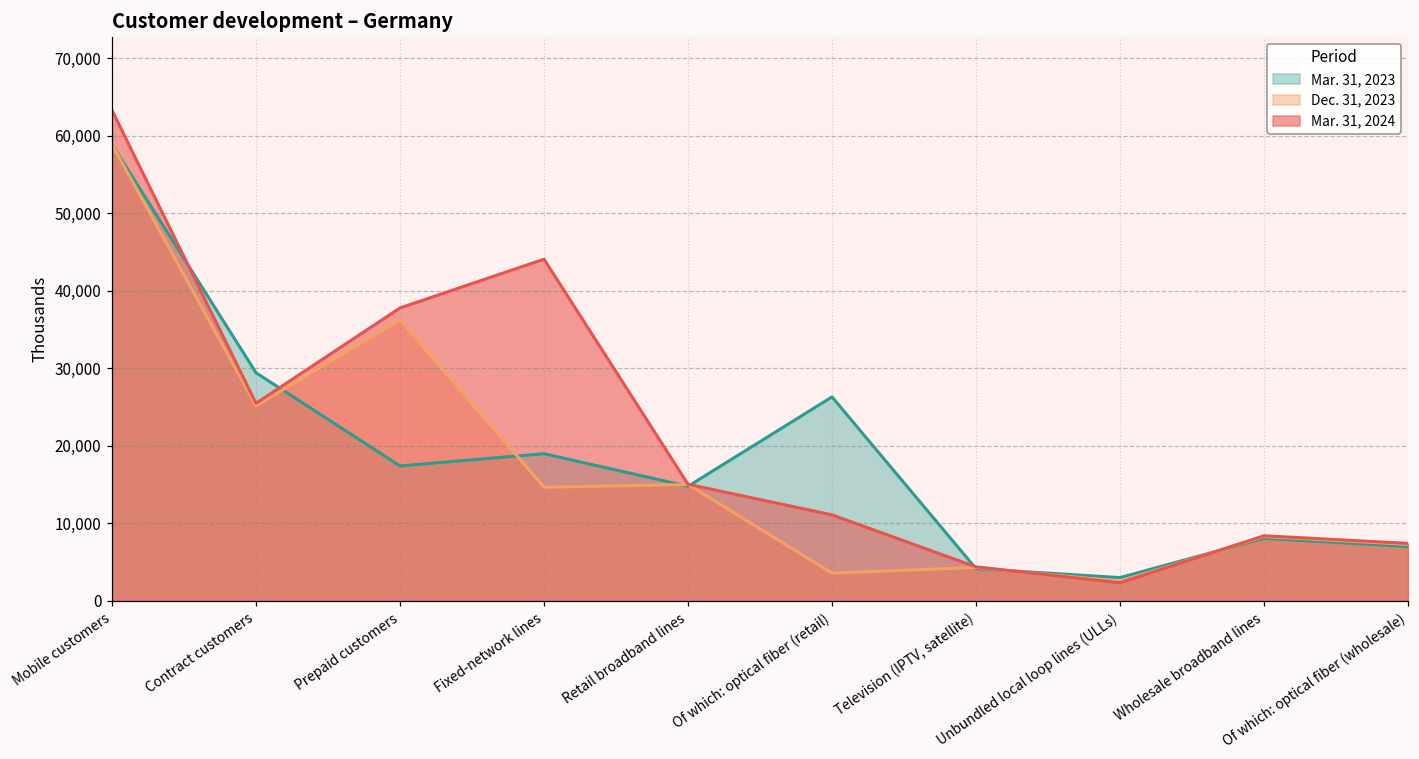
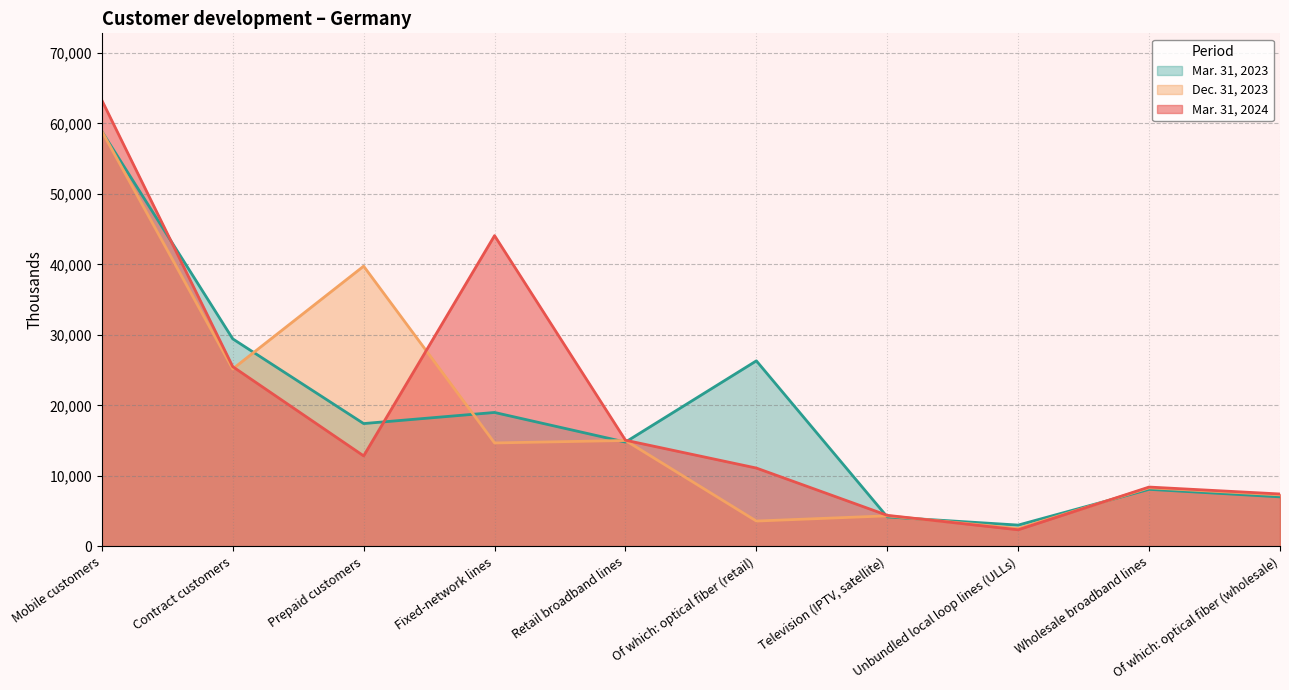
  {
    "Mar. 31, 2023": {
      "Contract customers": "29,000",
      "Prepaid customers": "17,000",
      "Fixed-network lines": "19,000",
      "Of which: optical fiber (retail)": "26,000",
      "Unbundled local loop lines (ULLs)": "3,000"
    },
    "Dec. 31, 2023": {
-     "Prepaid customers": "36,000",
+     "Prepaid customers": "40,000",
      "Fixed-network lines": "15,000",
      "Of which: optical fiber (retail)": "4,000"
    },
    "Mar. 31, 2024": {
      "Mobile customers": "63,000",
-     "Prepaid customers": "38,000",
+     "Prepaid customers": "13,000",
      "Fixed-network lines": "44,000",
      "Of which: optical fiber (retail)": "11,000"
    }
  }
